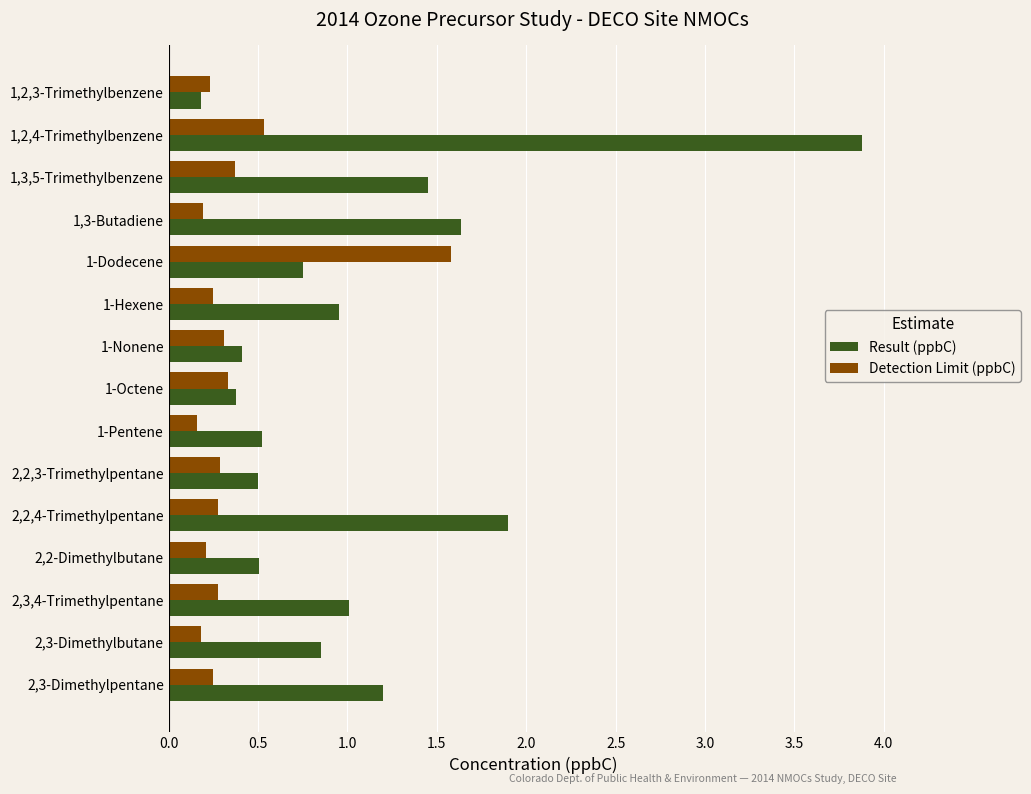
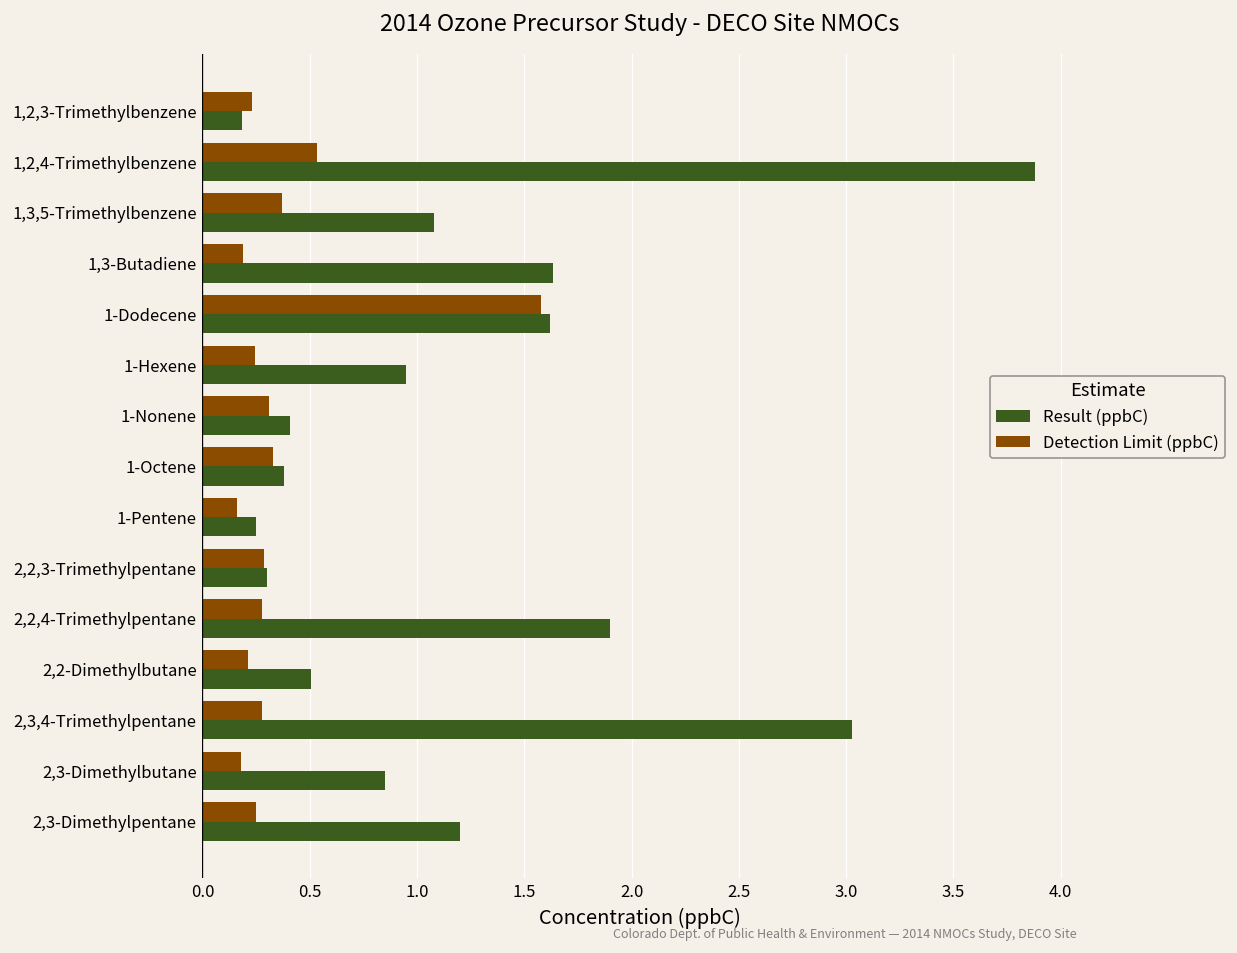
  {
    "Result (ppbC)": {
      "1,2,3-Trimethylbenzene": 0.18,
      "1,2,4-Trimethylbenzene": 3.88,
-     "1,3,5-Trimethylbenzene": 1.45,
+     "1,3,5-Trimethylbenzene": 1.08,
      "1,3-Butadiene": 1.64,
-     "1-Dodecene": 0.75,
+     "1-Dodecene": 1.62,
      "1-Hexene": 0.95,
      "1-Nonene": 0.41,
      "1-Octene": 0.38,
-     "1-Pentene": 0.52,
-     "2,2,3-Trimethylpentane": 0.5,
+     "1-Pentene": 0.25,
+     "2,2,3-Trimethylpentane": 0.3,
      "2,2,4-Trimethylpentane": 1.90,
      "2,2-Dimethylbutane": 0.51,
-     "2,3,4-Trimethylpentane": 1.01,
+     "2,3,4-Trimethylpentane": 3.03,
      "2,3-Dimethylbutane": 0.85,
      "2,3-Dimethylpentane": 1.20
    },
    "Detection Limit (ppbC)": {
      "1,2,3-Trimethylbenzene": 0.23,
      "1,2,4-Trimethylbenzene": 0.53,
      "1,3,5-Trimethylbenzene": 0.37,
      "1,3-Butadiene": 0.19,
      "1-Dodecene": 1.58,
      "1-Hexene": 0.25,
      "1-Nonene": 0.31,
      "1-Octene": 0.33,
      "1-Pentene": 0.16,
      "2,2,3-Trimethylpentane": 0.29,
      "2,2,4-Trimethylpentane": 0.28,
      "2,2-Dimethylbutane": 0.21,
      "2,3,4-Trimethylpentane": 0.28,
      "2,3-Dimethylbutane": 0.18,
      "2,3-Dimethylpentane": 0.25
    }
  }
